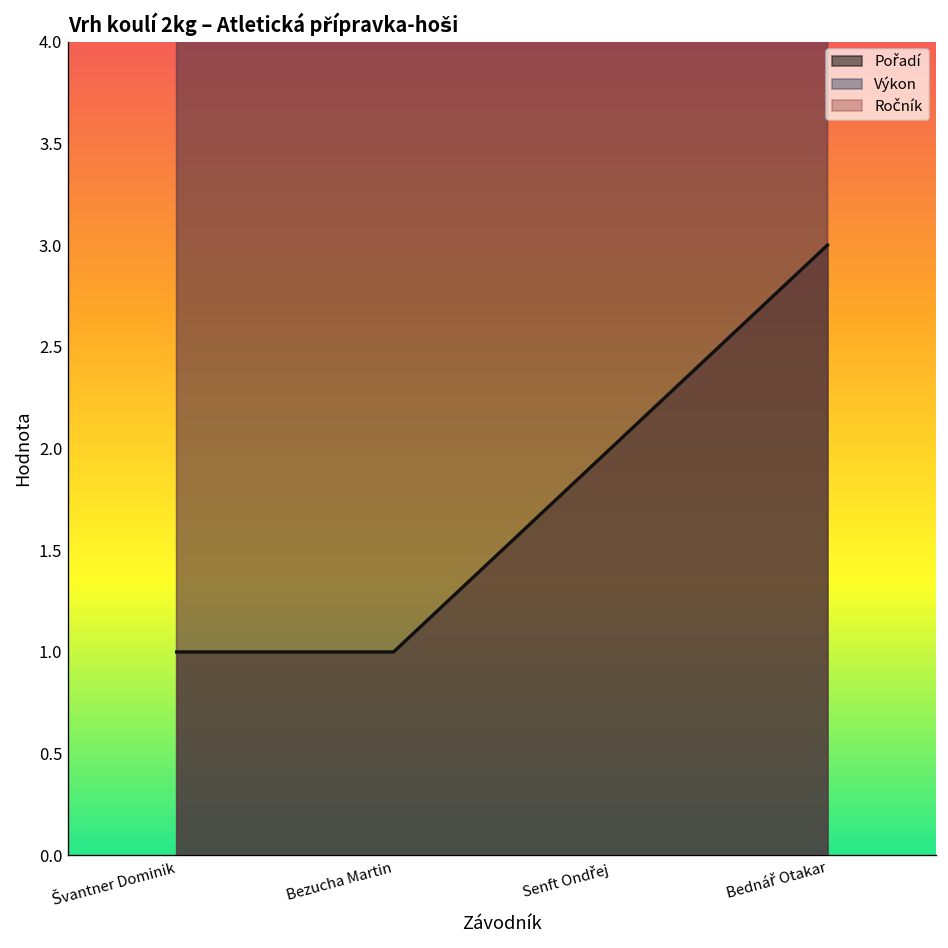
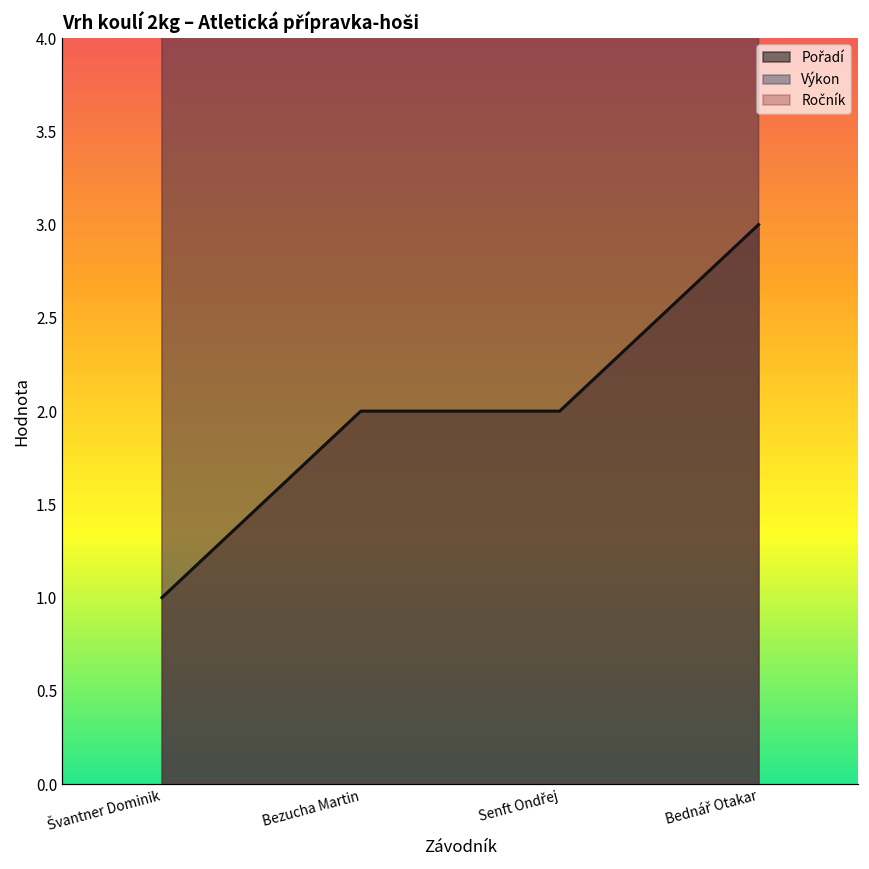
  {
    "Pořadí": {
      "Švantner Dominik": 1,
-     "Bezucha Martin": 1,
+     "Bezucha Martin": 2,
      "Senft Ondřej": 2,
      "Bednář Otakar": 3
    }
  }
